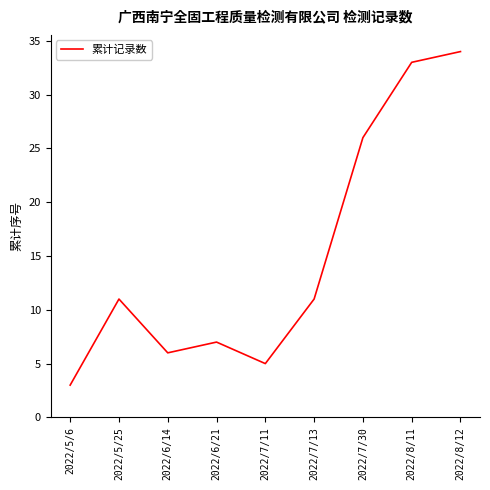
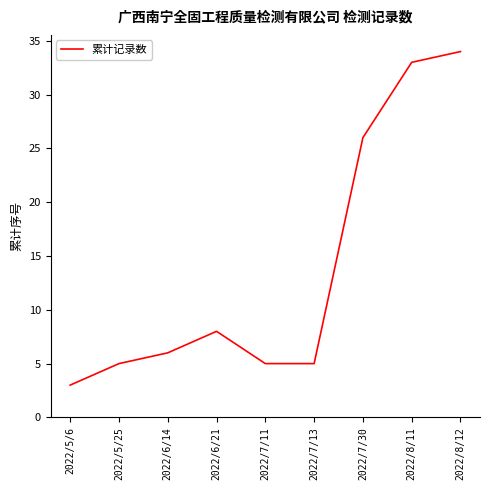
  {
    "2022/5/6": 3,
-   "2022/5/25": 11,
+   "2022/5/25": 5,
    "2022/6/14": 6,
-   "2022/6/21": 7,
+   "2022/6/21": 8,
    "2022/7/11": 5,
-   "2022/7/13": 11,
+   "2022/7/13": 5,
    "2022/7/30": 26,
    "2022/8/11": 33,
    "2022/8/12": 34
  }
